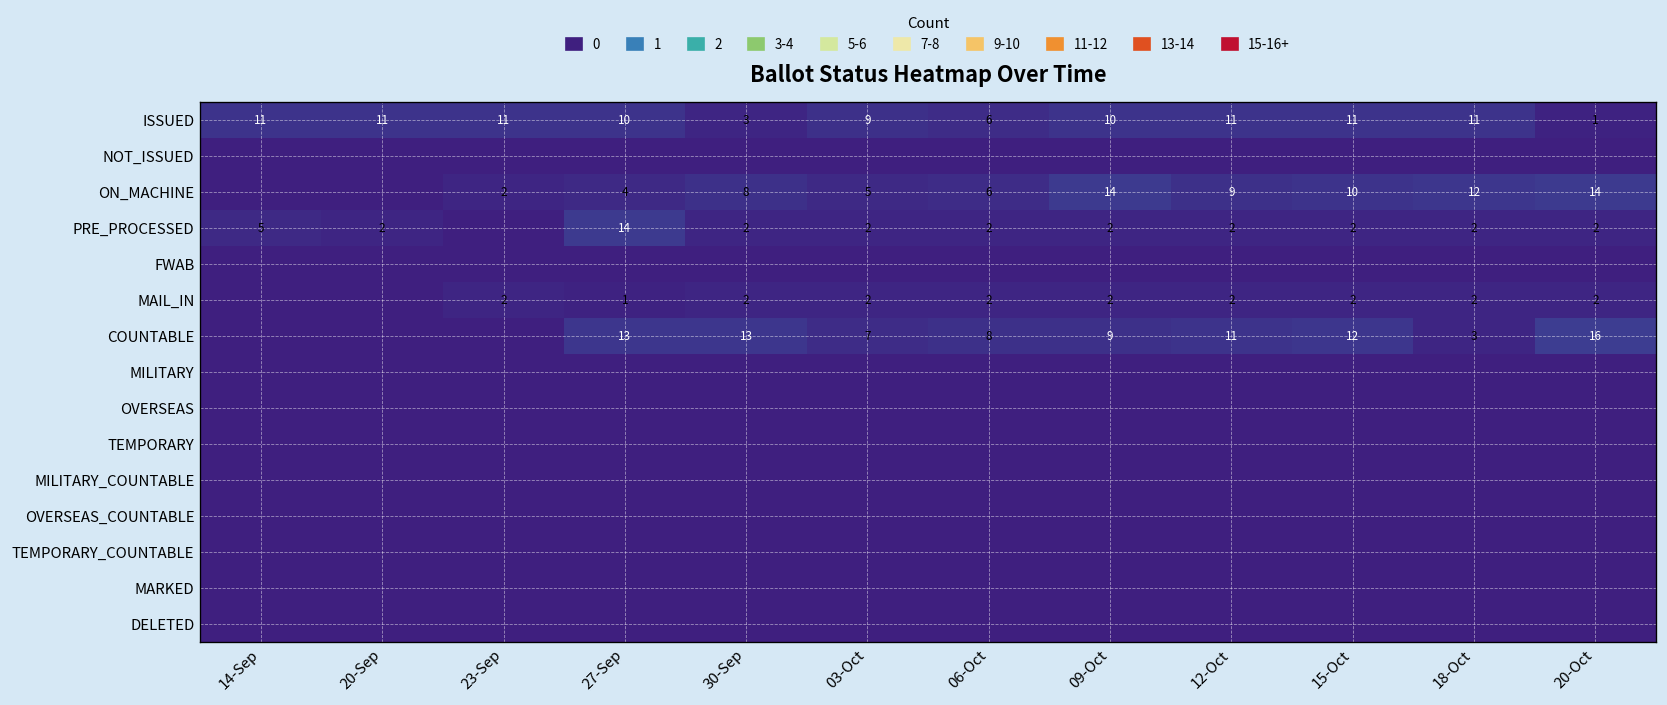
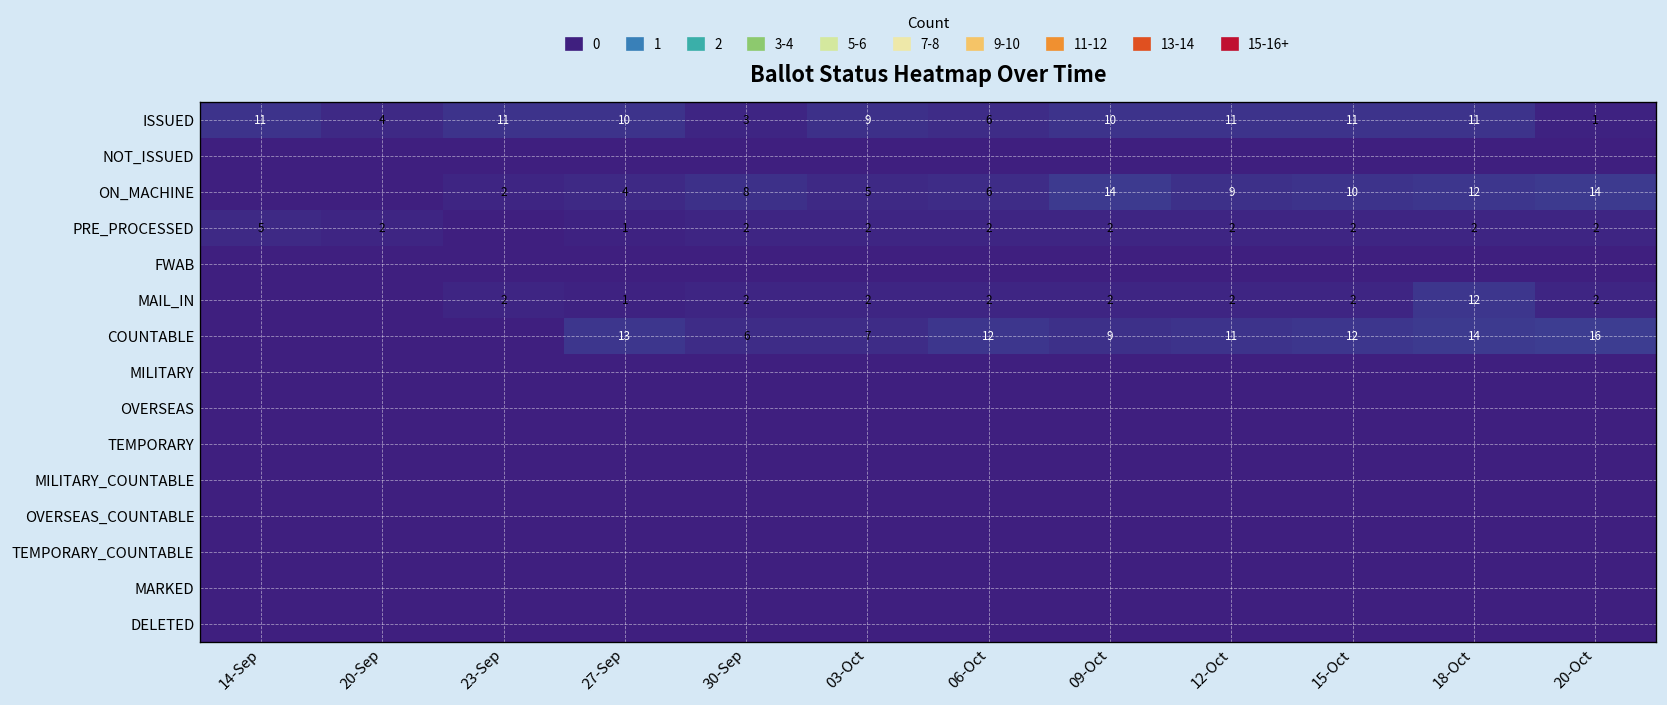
  {
    "ISSUED": {
      "14-Sep": 11,
-     "20-Sep": 11,
+     "20-Sep": 4,
      "23-Sep": 11,
      "27-Sep": 10,
      "30-Sep": 3,
      "03-Oct": 9,
      "06-Oct": 6,
      "09-Oct": 10,
      "12-Oct": 11,
      "15-Oct": 11,
      "18-Oct": 11,
      "20-Oct": 1
    },
    "ON_MACHINE": {
      "23-Sep": 2,
      "27-Sep": 4,
      "30-Sep": 8,
      "03-Oct": 5,
      "06-Oct": 6,
      "09-Oct": 14,
      "12-Oct": 9,
      "15-Oct": 10,
      "18-Oct": 12,
      "20-Oct": 14
    },
    "PRE_PROCESSED": {
      "14-Sep": 5,
      "20-Sep": 2,
-     "27-Sep": 14,
+     "27-Sep": 1,
      "30-Sep": 2,
      "03-Oct": 2,
      "06-Oct": 2,
      "09-Oct": 2,
      "12-Oct": 2,
      "15-Oct": 2,
      "18-Oct": 2,
      "20-Oct": 2
    },
    "MAIL_IN": {
      "23-Sep": 2,
      "27-Sep": 1,
      "30-Sep": 2,
      "03-Oct": 2,
      "06-Oct": 2,
      "09-Oct": 2,
      "12-Oct": 2,
      "15-Oct": 2,
-     "18-Oct": 2,
+     "18-Oct": 12,
      "20-Oct": 2
    },
    "COUNTABLE": {
      "27-Sep": 13,
-     "30-Sep": 13,
+     "30-Sep": 6,
      "03-Oct": 7,
-     "06-Oct": 8,
+     "06-Oct": 12,
      "09-Oct": 9,
      "12-Oct": 11,
      "15-Oct": 12,
-     "18-Oct": 3,
+     "18-Oct": 14,
      "20-Oct": 16
    }
  }
